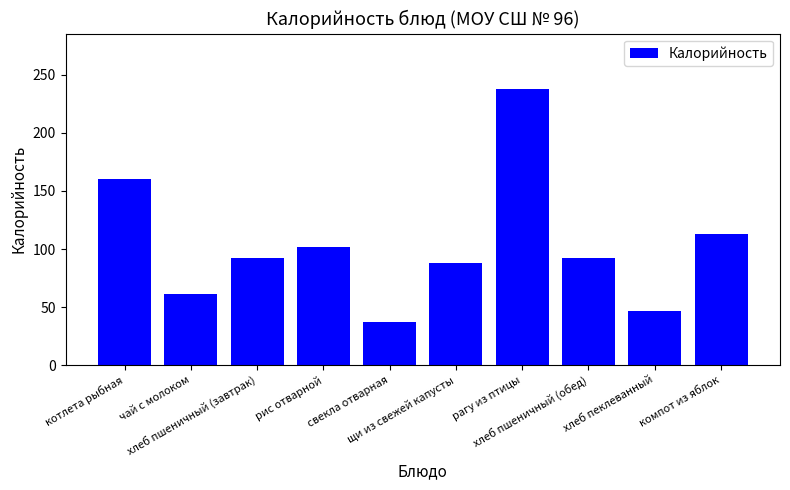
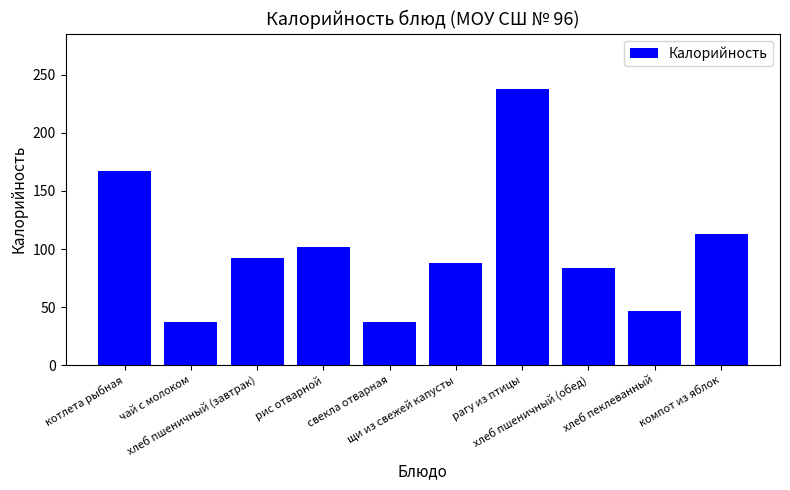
  {
-   "котлета рыбная": 160,
-   "чай с молоком": 61,
+   "котлета рыбная": 167,
+   "чай с молоком": 37,
    "хлеб пшеничный (завтрак)": 92,
    "рис отварной": 102,
    "свекла отварная": 37,
    "щи из свежей капусты": 88,
    "рагу из птицы": 238,
-   "хлеб пшеничный (обед)": 92,
+   "хлеб пшеничный (обед)": 84,
    "хлеб пеклеванный": 47,
    "компот из яблок": 113
  }
